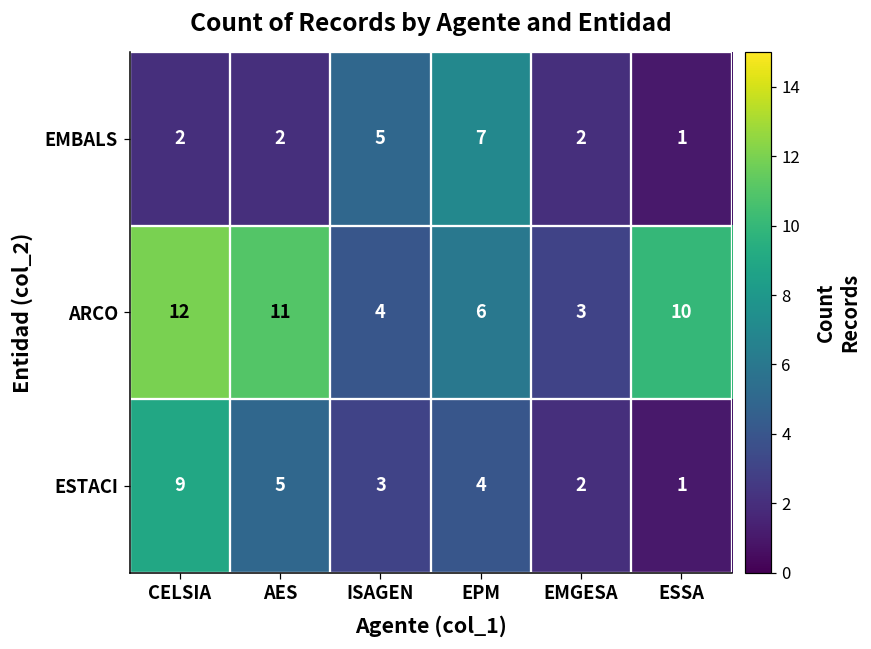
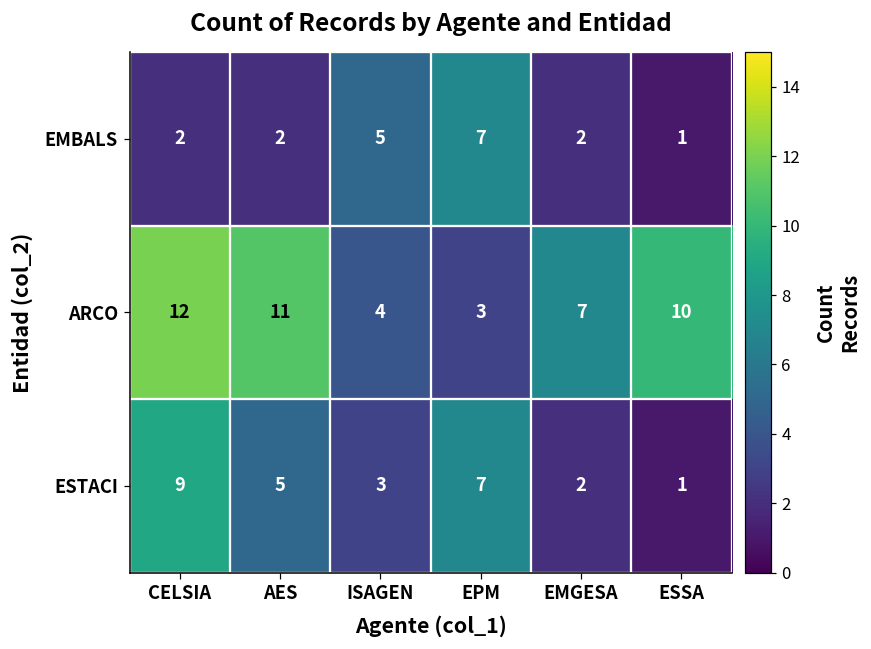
  {
    "EMBALS": {
      "CELSIA": 2,
      "AES": 2,
      "ISAGEN": 5,
      "EPM": 7,
      "EMGESA": 2,
      "ESSA": 1
    },
    "ARCO": {
      "CELSIA": 12,
      "AES": 11,
      "ISAGEN": 4,
-     "EPM": 6,
-     "EMGESA": 3,
+     "EPM": 3,
+     "EMGESA": 7,
      "ESSA": 10
    },
    "ESTACI": {
      "CELSIA": 9,
      "AES": 5,
      "ISAGEN": 3,
-     "EPM": 4,
+     "EPM": 7,
      "EMGESA": 2,
      "ESSA": 1
    }
  }
